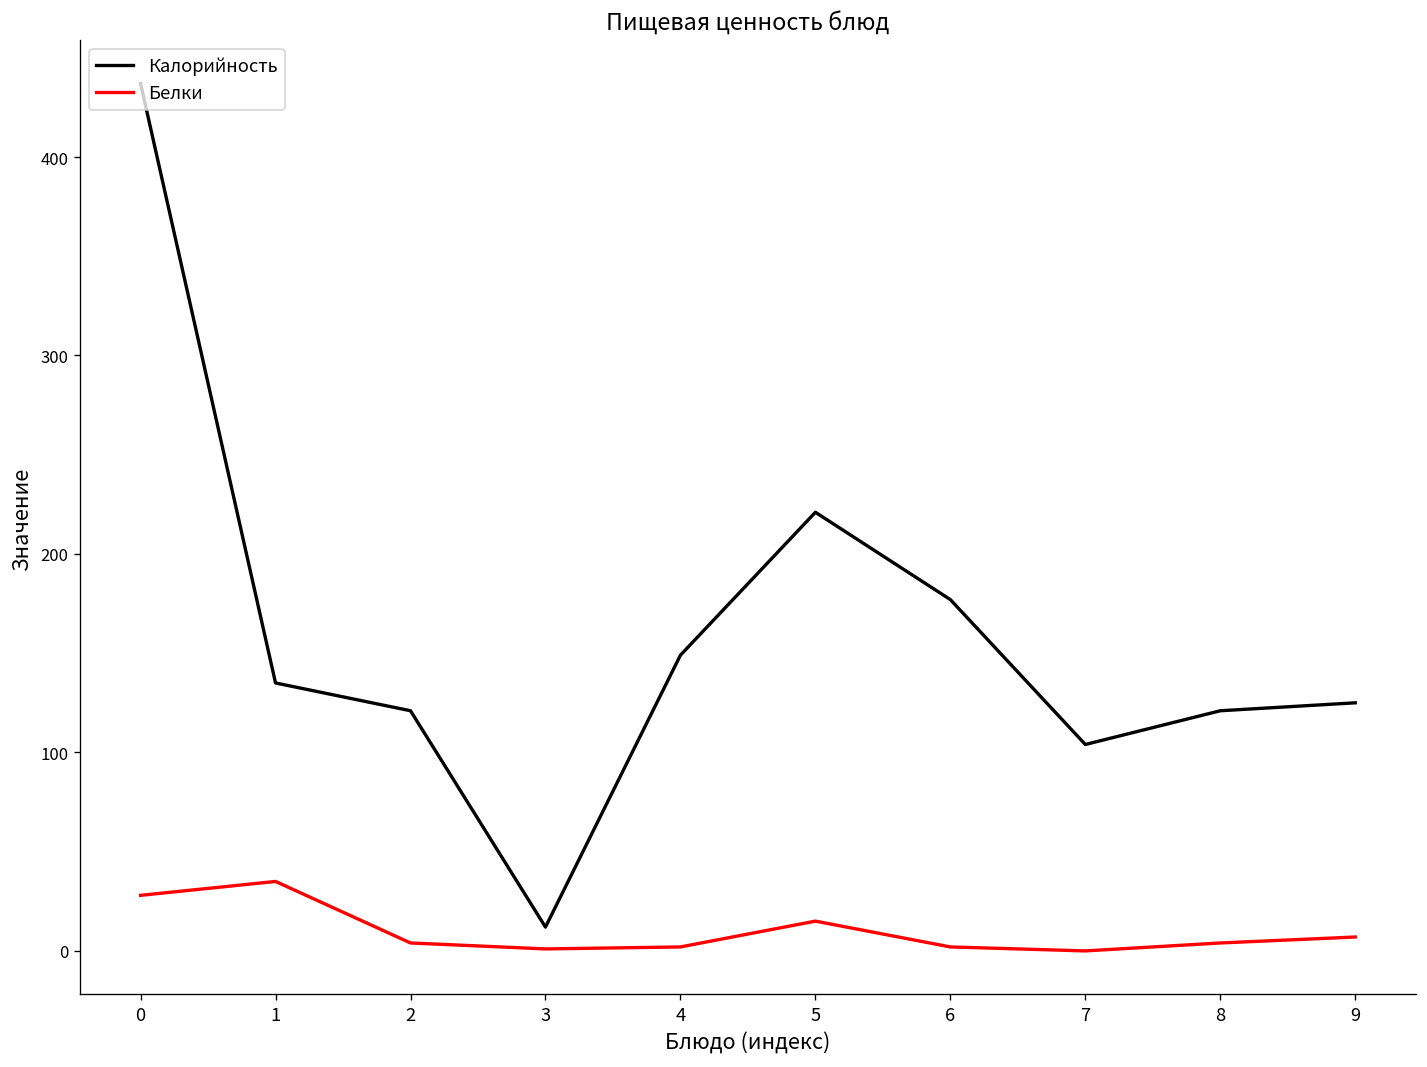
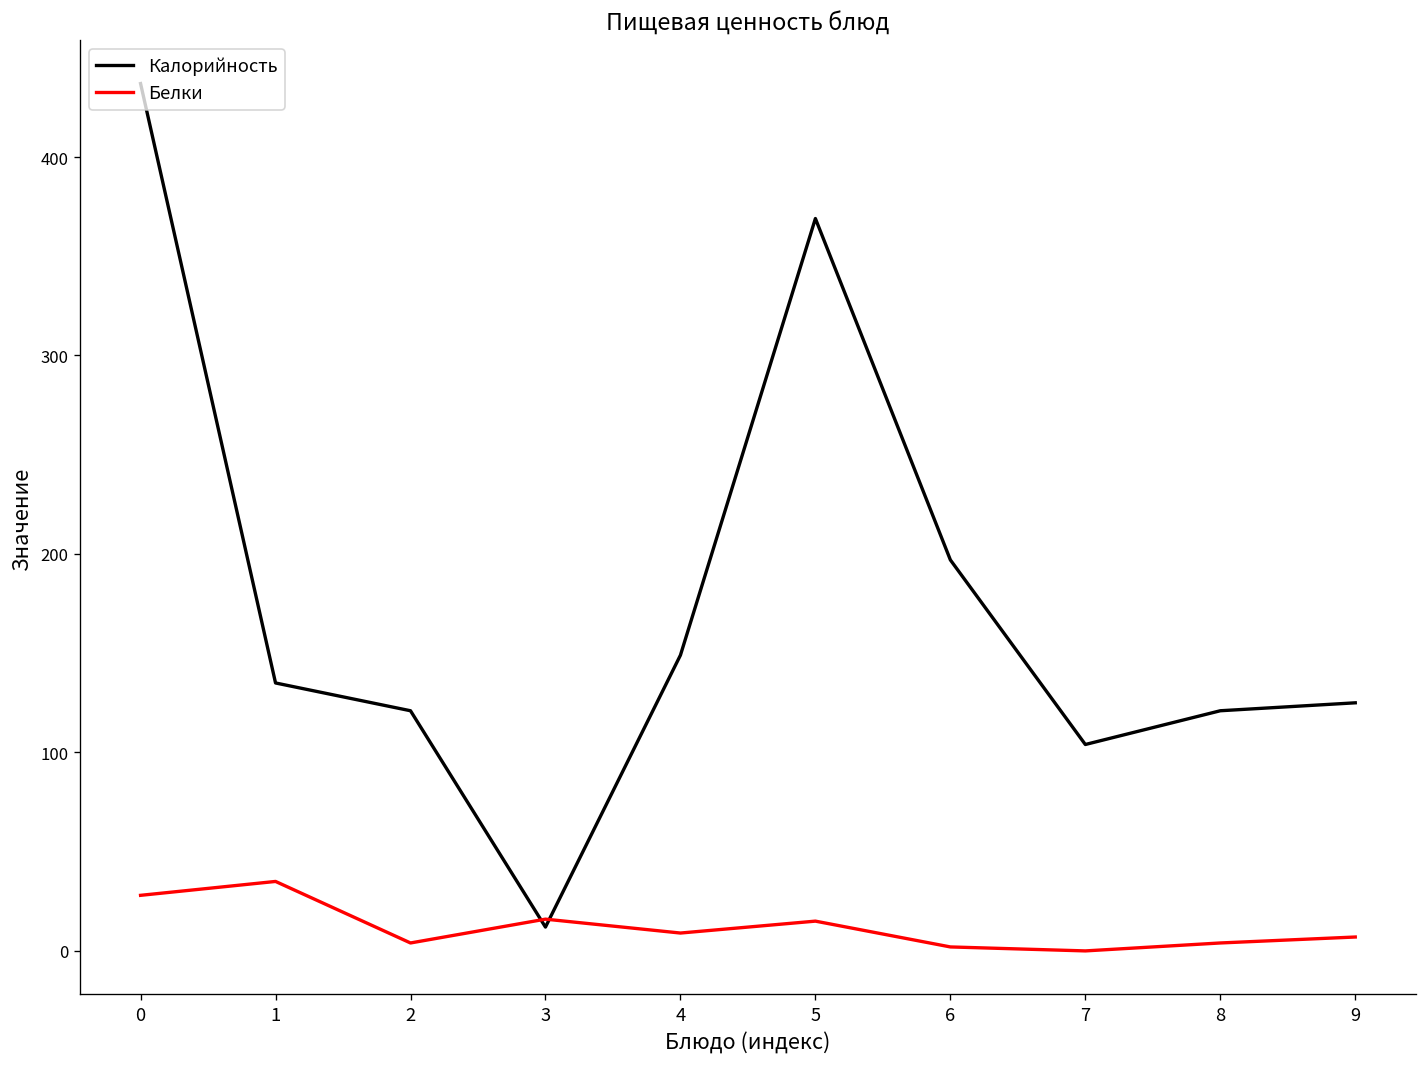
  {
    "Калорийность": {
      "1": 135,
      "2": 121,
      "3": 12,
      "4": 149,
-     "5": 221,
-     "6": 177,
+     "5": 369,
+     "6": 197,
      "7": 104,
      "8": 121,
      "9": 125
    },
    "Белки": {
      "0": 28,
      "1": 35,
      "2": 4,
-     "3": 1,
-     "4": 2,
+     "3": 16,
+     "4": 9,
      "5": 15,
      "6": 2,
      "7": 0,
      "8": 4,
      "9": 7
    }
  }
